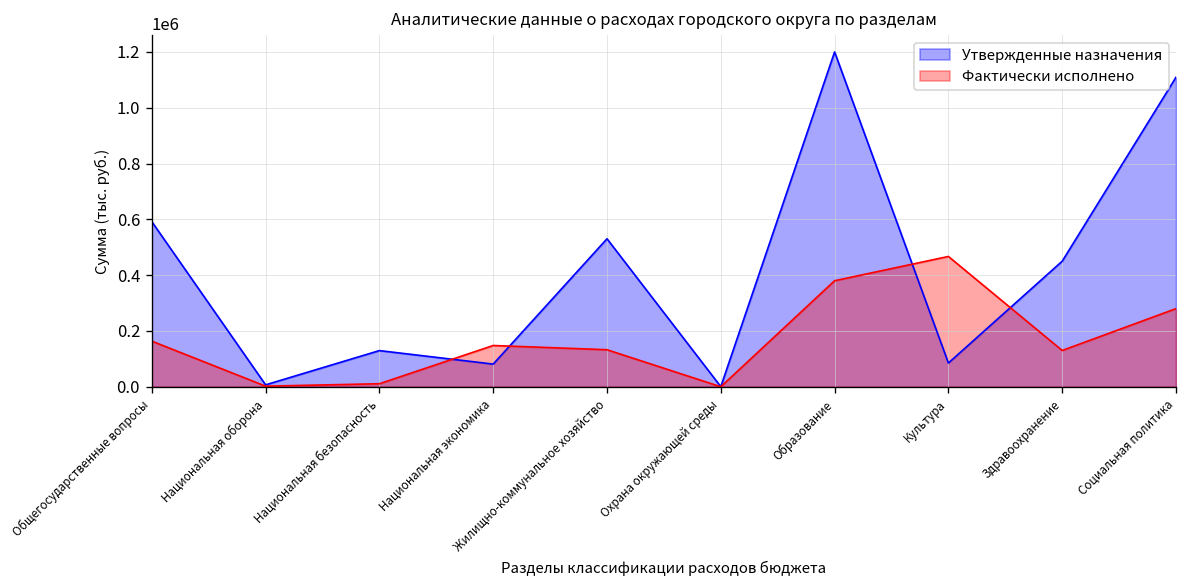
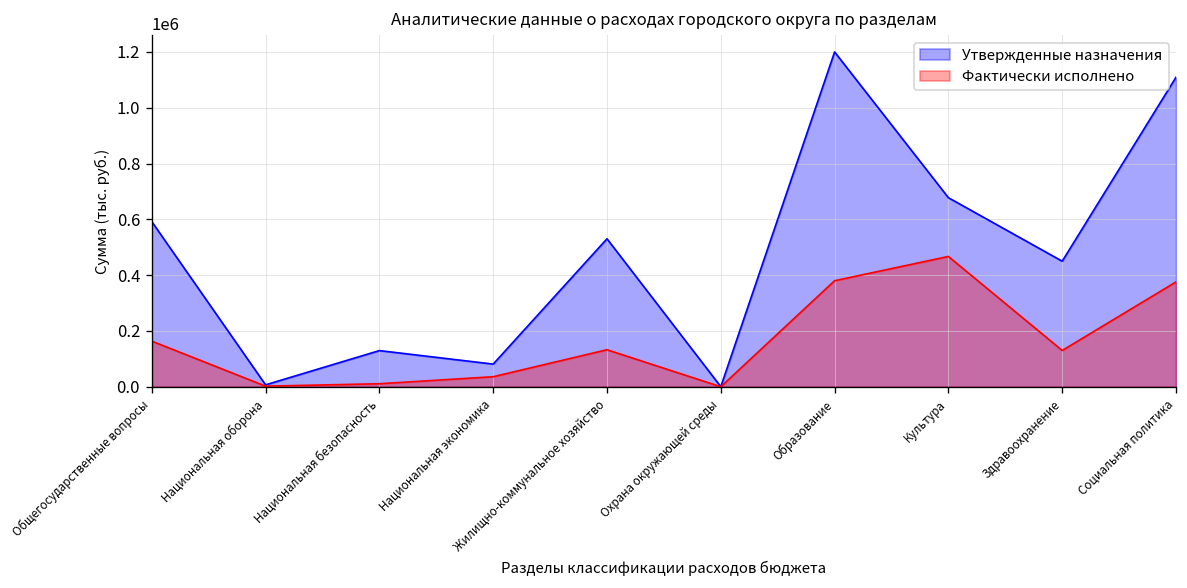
  {
    "Утвержденные назначения": {
      "Общегосударственные вопросы": 590000,
      "Национальная безопасность": 130000,
      "Национальная экономика": 80000,
      "Жилищно-коммунальное хозяйство": 530000,
      "Образование": 1200000,
-     "Культура": 90000,
+     "Культура": 680000,
      "Здравоохранение": 450000,
      "Социальная политика": 1110000
    },
    "Фактически исполнено": {
      "Общегосударственные вопросы": 160000,
      "Национальная безопасность": 10000,
-     "Национальная экономика": 150000,
+     "Национальная экономика": 40000,
      "Жилищно-коммунальное хозяйство": 130000,
      "Образование": 380000,
      "Культура": 470000,
      "Здравоохранение": 130000,
-     "Социальная политика": 280000
+     "Социальная политика": 380000
    }
  }
